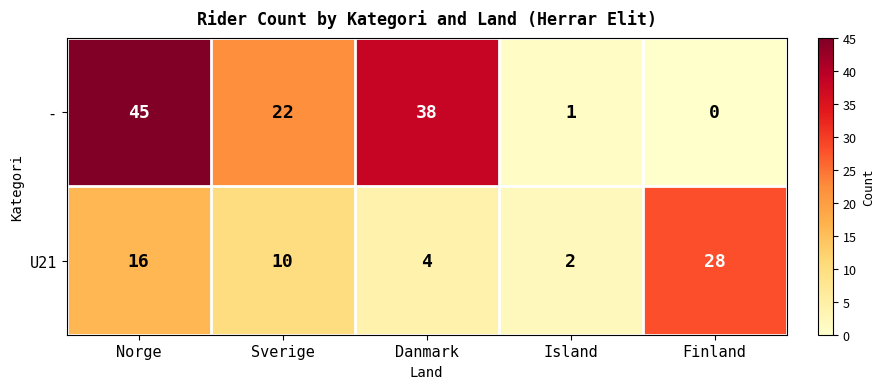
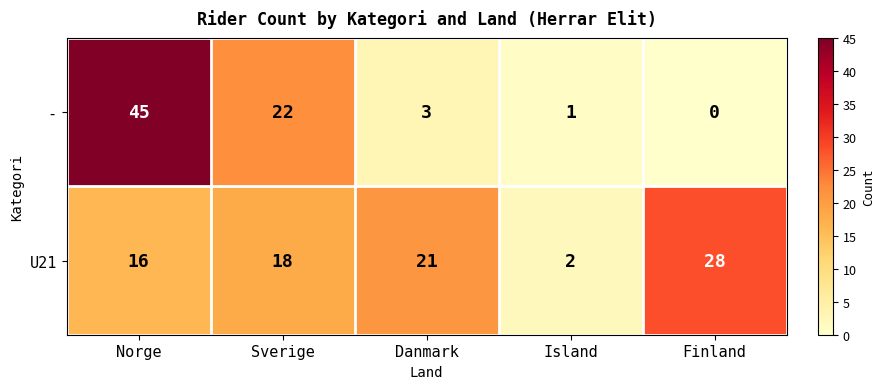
  {
    "-": {
      "Norge": 45,
      "Sverige": 22,
-     "Danmark": 38,
+     "Danmark": 3,
      "Island": 1,
      "Finland": 0
    },
    "U21": {
      "Norge": 16,
-     "Sverige": 10,
-     "Danmark": 4,
+     "Sverige": 18,
+     "Danmark": 21,
      "Island": 2,
      "Finland": 28
    }
  }
